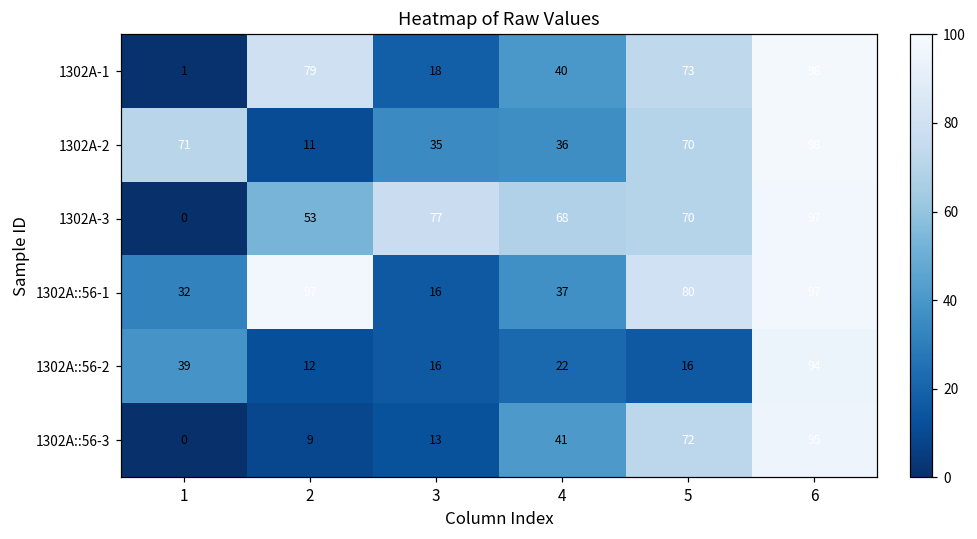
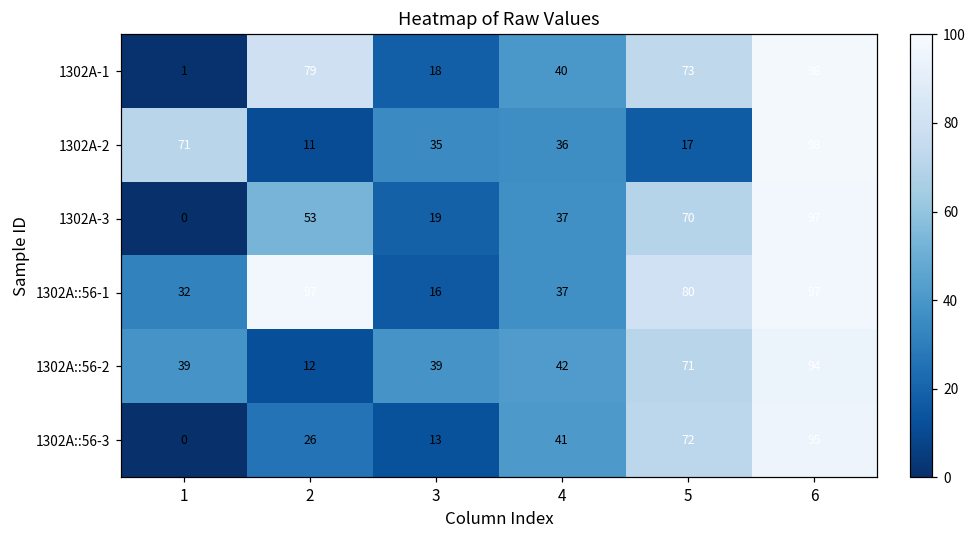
  {
    "1302A-1": {
      "1": 1,
      "2": 79,
      "3": 18,
      "4": 40,
      "5": 73
    },
    "1302A-2": {
      "1": 71,
      "2": 11,
      "3": 35,
      "4": 36,
-     "5": 70
+     "5": 17
    },
    "1302A-3": {
      "1": 0,
      "2": 53,
-     "3": 77,
-     "4": 68,
+     "3": 19,
+     "4": 37,
      "5": 70
    },
    "1302A::56-1": {
      "1": 32,
      "3": 16,
      "4": 37,
      "5": 80
    },
    "1302A::56-2": {
      "1": 39,
      "2": 12,
-     "3": 16,
-     "4": 22,
-     "5": 16
+     "3": 39,
+     "4": 42,
+     "5": 71
    },
    "1302A::56-3": {
      "1": 0,
-     "2": 9,
+     "2": 26,
      "3": 13,
      "4": 41,
      "5": 72
    }
  }
